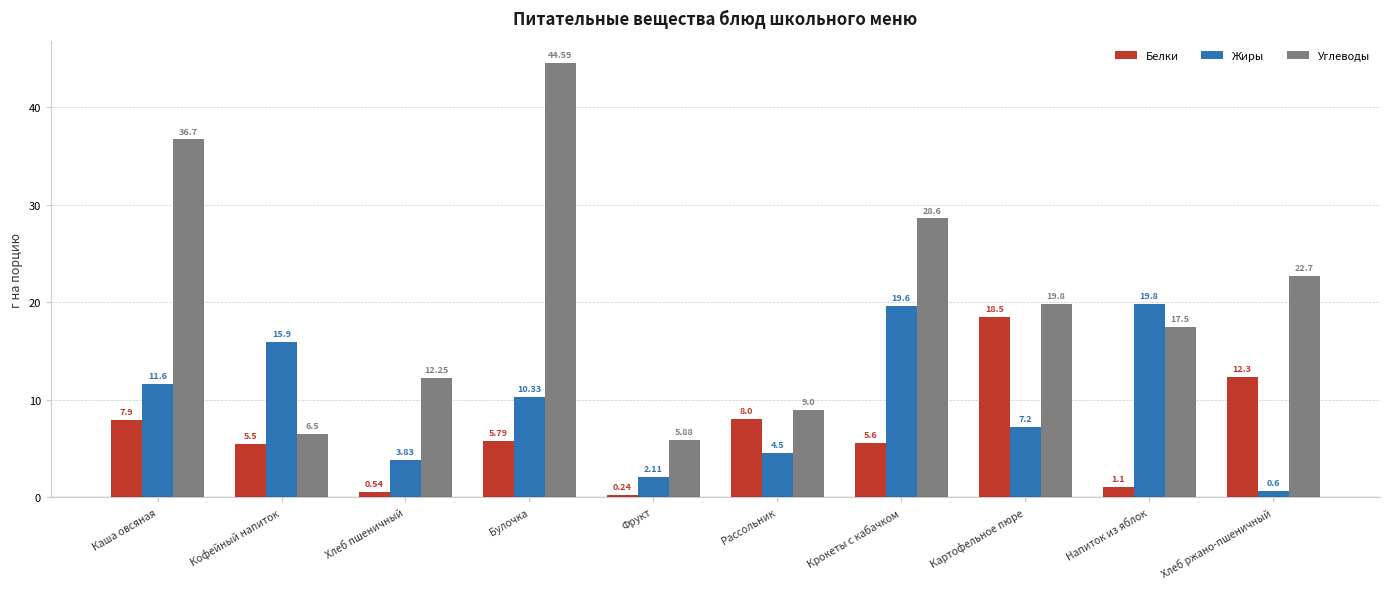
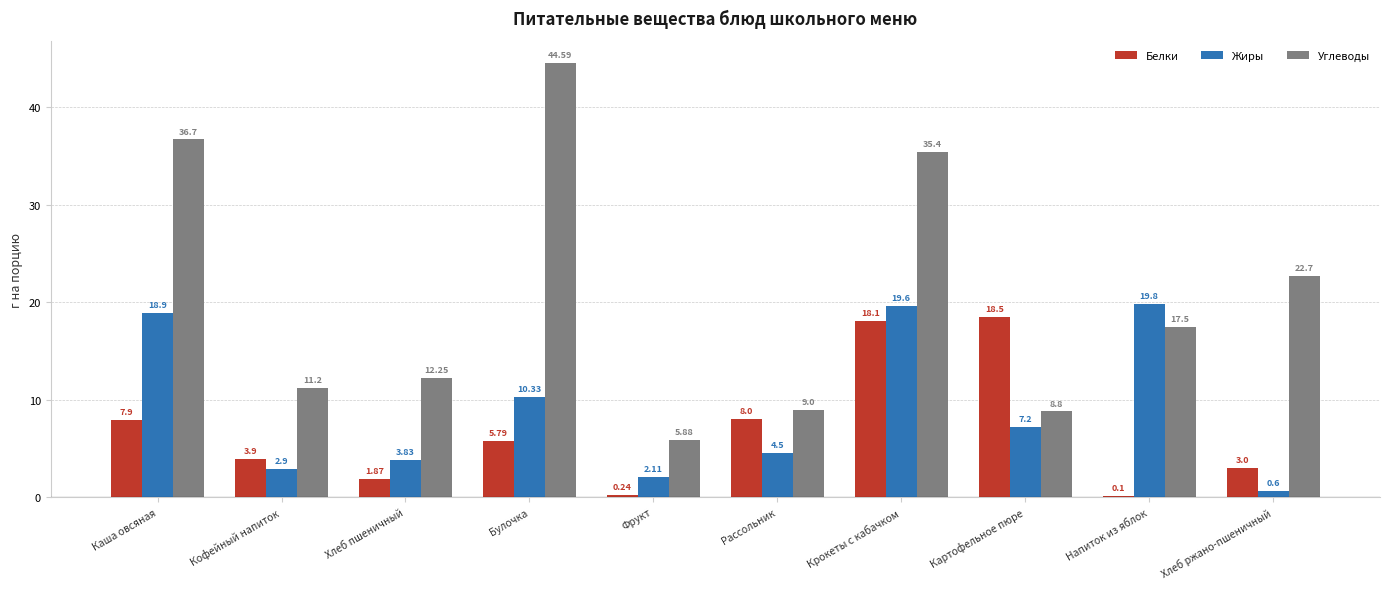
  {
    "Белки": {
      "Каша овсяная": 7.9,
-     "Кофейный напиток": 5.5,
-     "Хлеб пшеничный": 0.54,
+     "Кофейный напиток": 3.9,
+     "Хлеб пшеничный": 1.87,
      "Булочка": 5.79,
      "Фрукт": 0.24,
      "Рассольник": 8.0,
-     "Крокеты с кабачком": 5.6,
+     "Крокеты с кабачком": 18.1,
      "Картофельное пюре": 18.5,
-     "Напиток из яблок": 1.1,
-     "Хлеб ржано-пшеничный": 12.3
+     "Напиток из яблок": 0.1,
+     "Хлеб ржано-пшеничный": 3.0
    },
    "Жиры": {
-     "Каша овсяная": 11.6,
-     "Кофейный напиток": 15.9,
+     "Каша овсяная": 18.9,
+     "Кофейный напиток": 2.9,
      "Хлеб пшеничный": 3.83,
      "Булочка": 10.33,
      "Фрукт": 2.11,
      "Рассольник": 4.5,
      "Крокеты с кабачком": 19.6,
      "Картофельное пюре": 7.2,
      "Напиток из яблок": 19.8,
      "Хлеб ржано-пшеничный": 0.6
    },
    "Углеводы": {
      "Каша овсяная": 36.7,
-     "Кофейный напиток": 6.5,
+     "Кофейный напиток": 11.2,
      "Хлеб пшеничный": 12.25,
      "Булочка": 44.59,
      "Фрукт": 5.88,
      "Рассольник": 9.0,
-     "Крокеты с кабачком": 28.6,
-     "Картофельное пюре": 19.8,
+     "Крокеты с кабачком": 35.4,
+     "Картофельное пюре": 8.8,
      "Напиток из яблок": 17.5,
      "Хлеб ржано-пшеничный": 22.7
    }
  }
